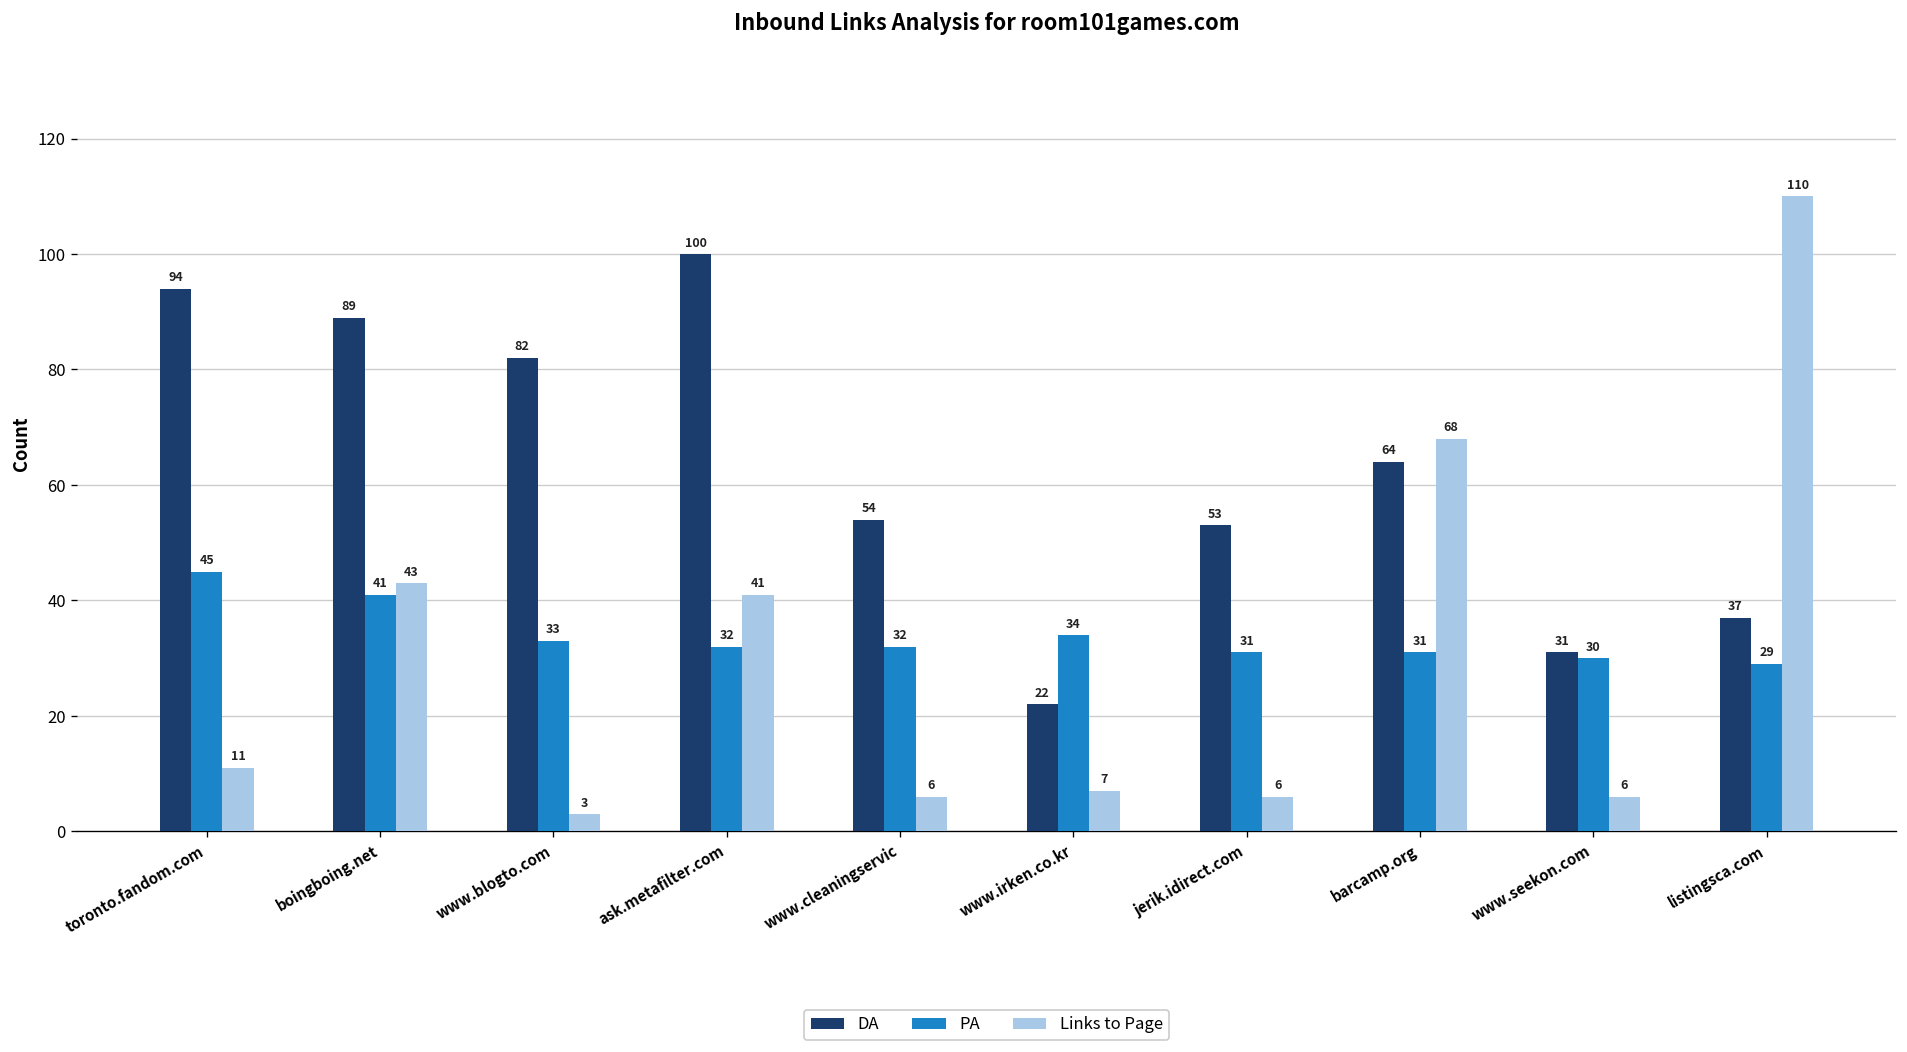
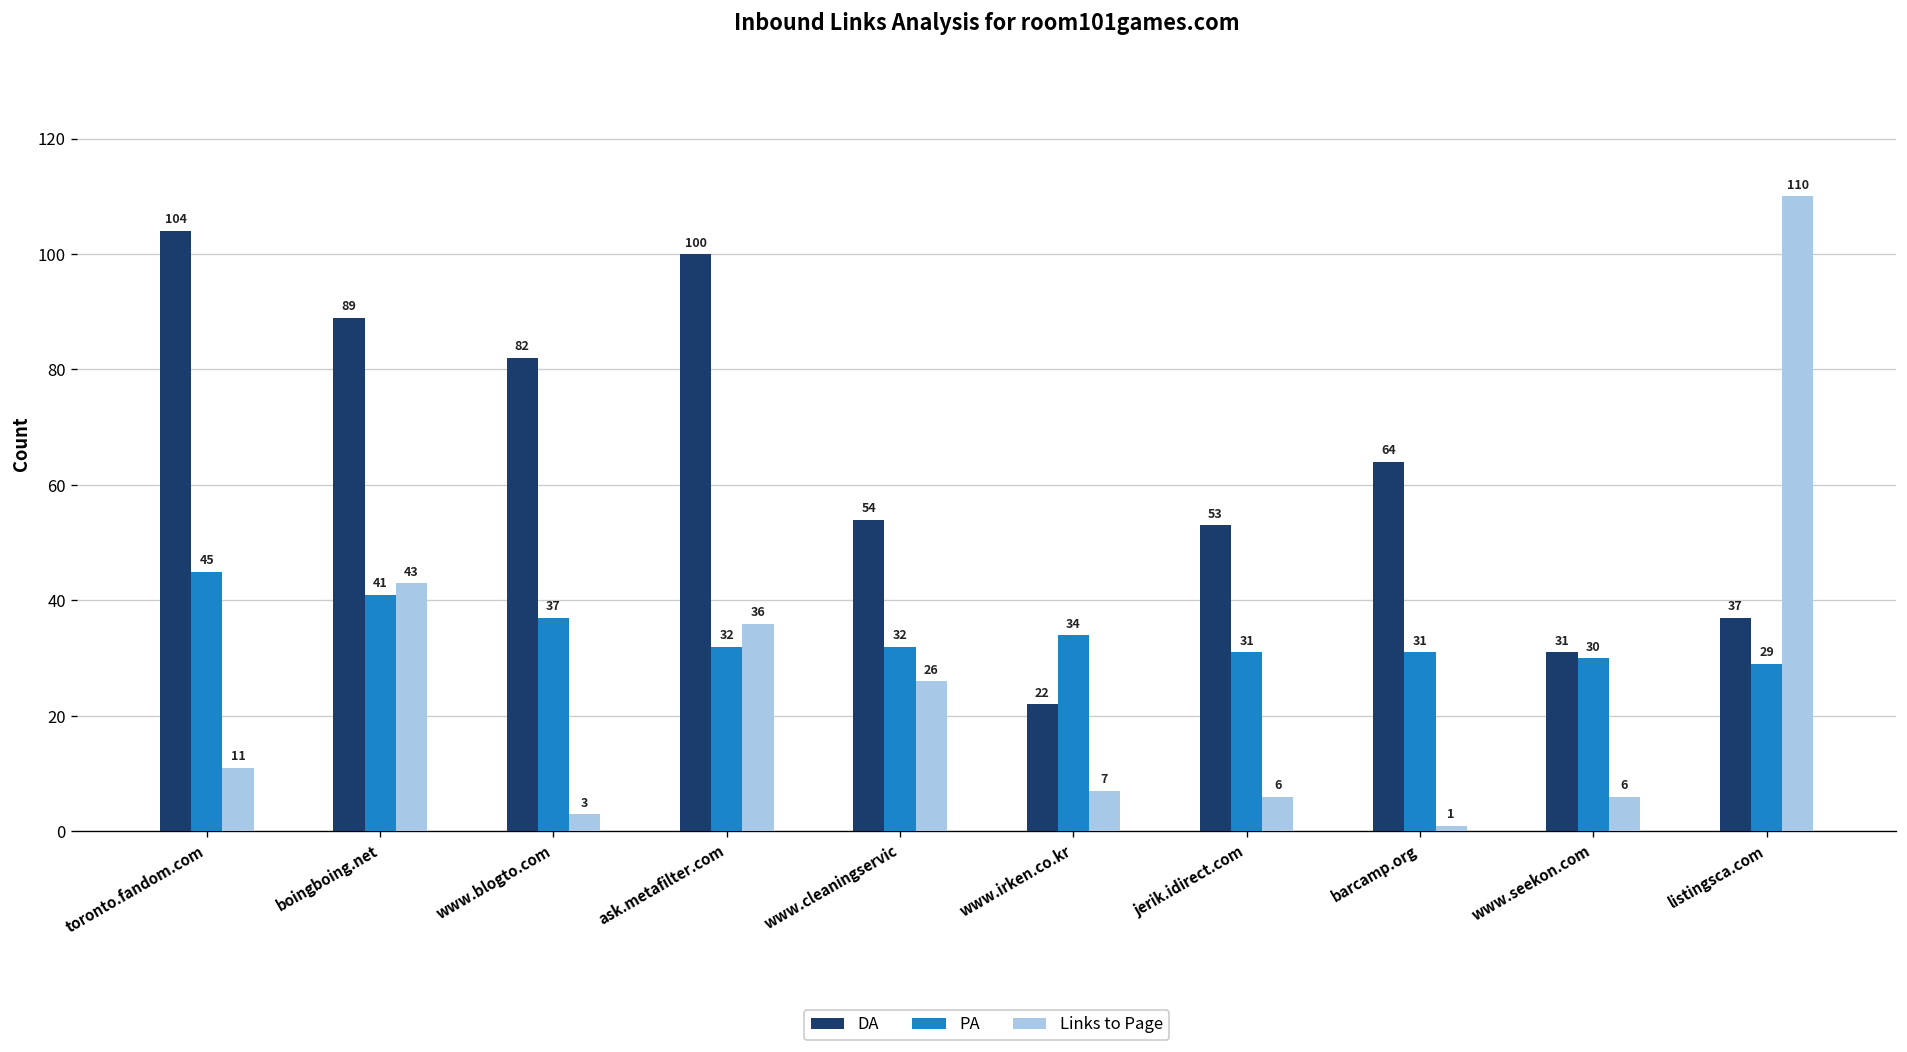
  {
    "DA": {
-     "toronto.fandom.com": 94,
+     "toronto.fandom.com": 104,
      "boingboing.net": 89,
      "www.blogto.com": 82,
      "ask.metafilter.com": 100,
      "www.cleaningservic": 54,
      "www.irken.co.kr": 22,
      "jerik.idirect.com": 53,
      "barcamp.org": 64,
      "www.seekon.com": 31,
      "listingsca.com": 37
    },
    "PA": {
      "toronto.fandom.com": 45,
      "boingboing.net": 41,
-     "www.blogto.com": 33,
+     "www.blogto.com": 37,
      "ask.metafilter.com": 32,
      "www.cleaningservic": 32,
      "www.irken.co.kr": 34,
      "jerik.idirect.com": 31,
      "barcamp.org": 31,
      "www.seekon.com": 30,
      "listingsca.com": 29
    },
    "Links to Page": {
      "toronto.fandom.com": 11,
      "boingboing.net": 43,
      "www.blogto.com": 3,
-     "ask.metafilter.com": 41,
-     "www.cleaningservic": 6,
+     "ask.metafilter.com": 36,
+     "www.cleaningservic": 26,
      "www.irken.co.kr": 7,
      "jerik.idirect.com": 6,
-     "barcamp.org": 68,
+     "barcamp.org": 1,
      "www.seekon.com": 6,
      "listingsca.com": 110
    }
  }
